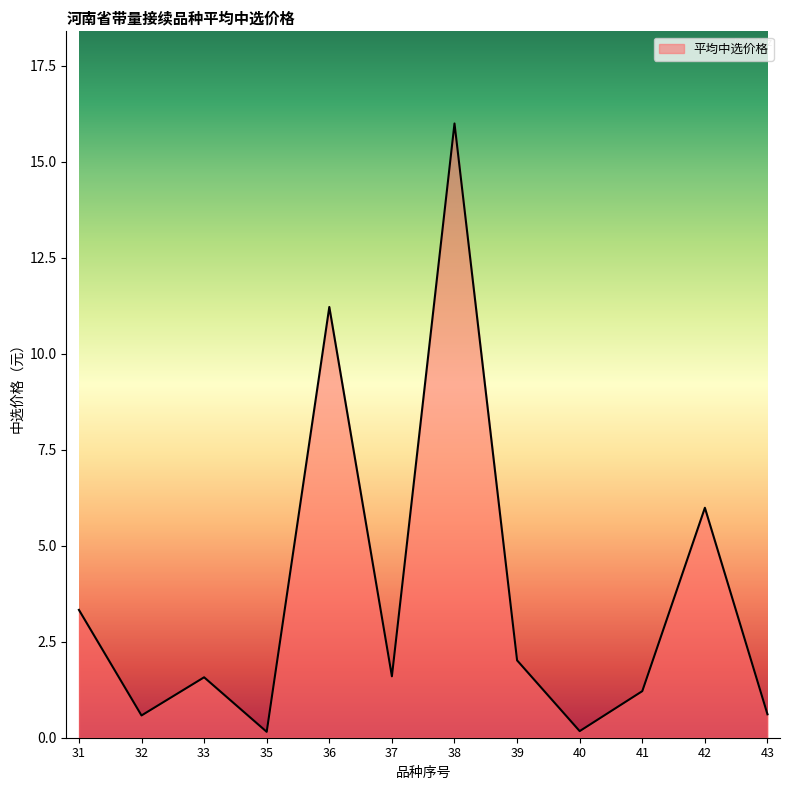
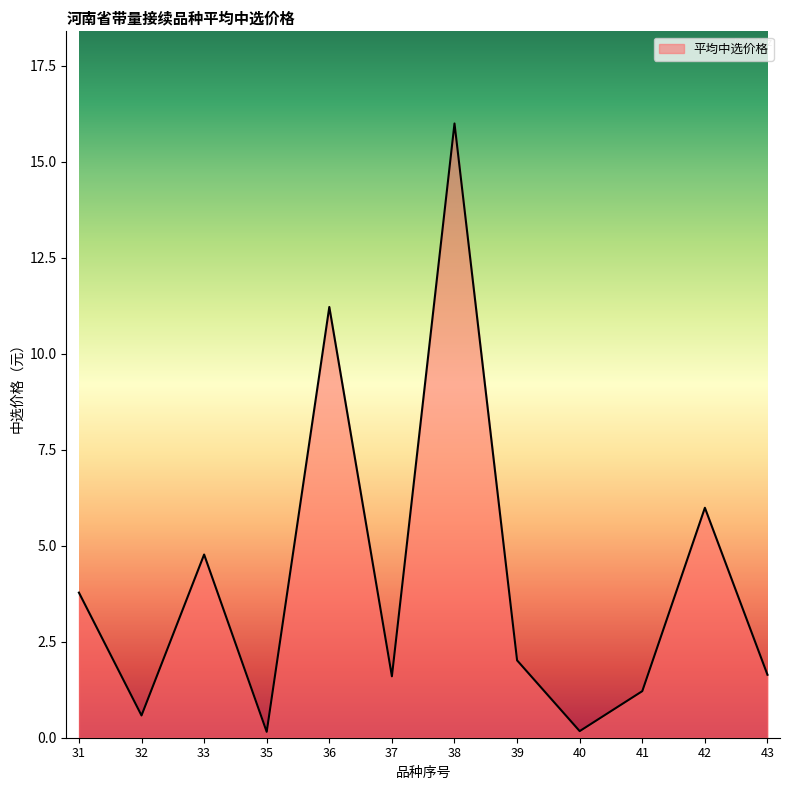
  {
-   "31": 3.3,
+   "31": 3.8,
    "32": 0.6,
-   "33": 1.6,
+   "33": 4.8,
    "35": 0.2,
    "36": 11.2,
    "37": 1.6,
    "38": 16.0,
    "39": 2.0,
    "40": 0.2,
    "41": 1.2,
    "42": 6.0,
-   "43": 0.6
+   "43": 1.6
  }
